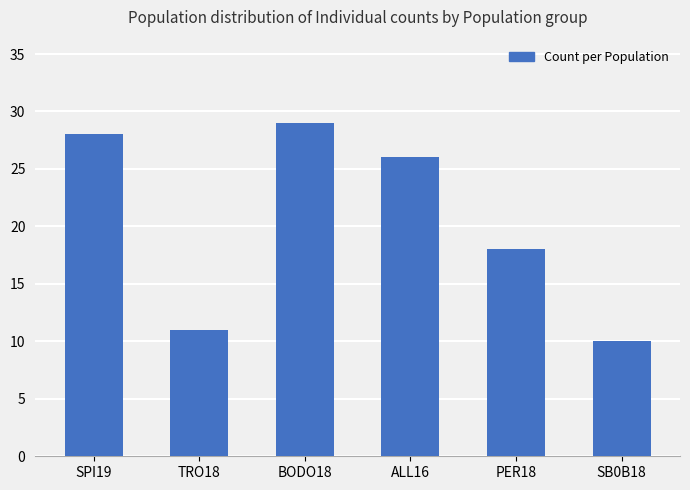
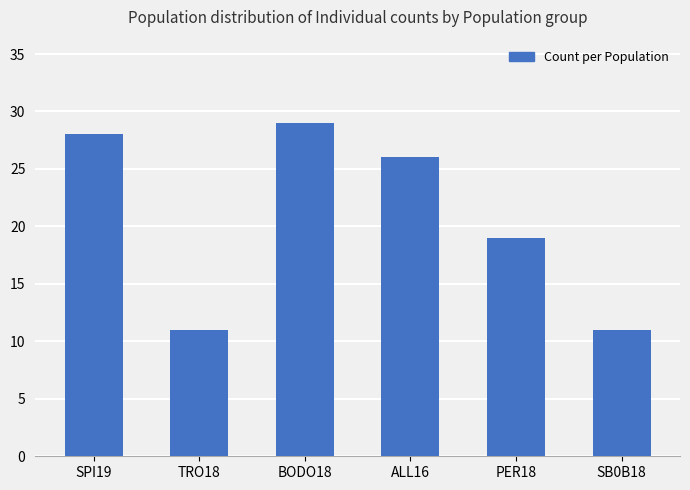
  {
    "SPI19": 28,
    "TRO18": 11,
    "BODO18": 29,
    "ALL16": 26,
-   "PER18": 18,
-   "SB0B18": 10
+   "PER18": 19,
+   "SB0B18": 11
  }
